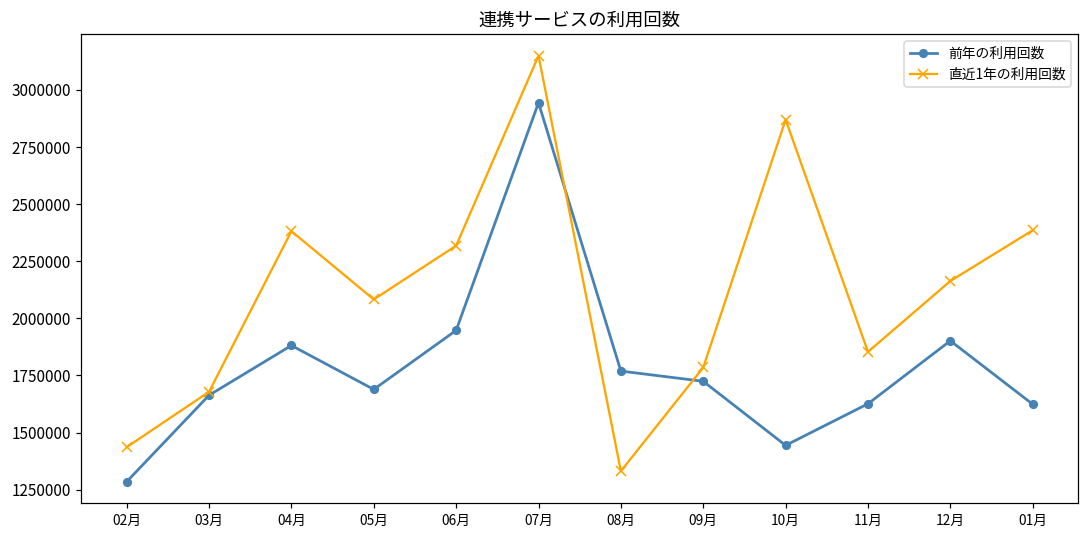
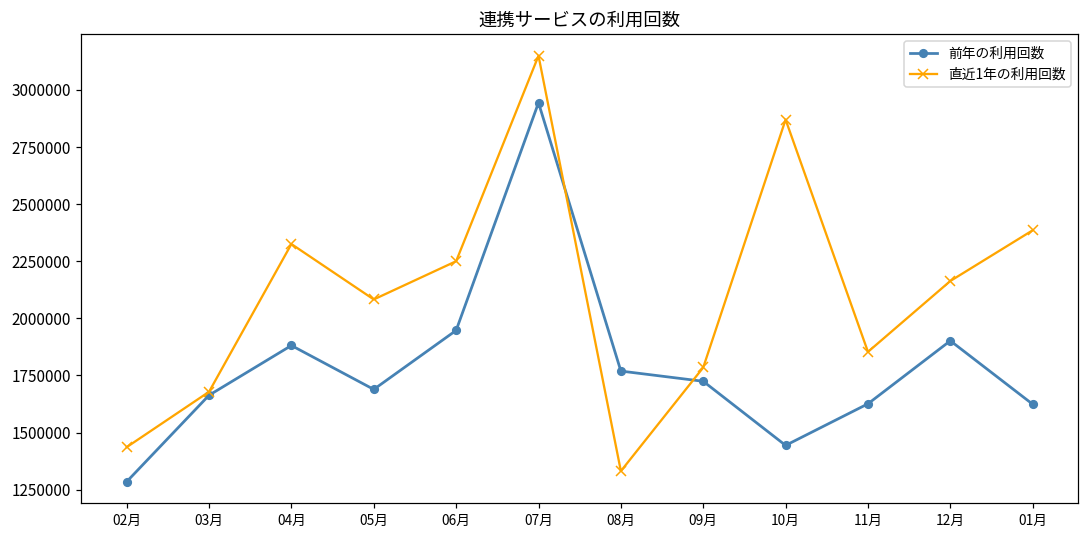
  {
    "前年の利用回数": {
      "02月": 1290000,
      "03月": 1660000,
      "04月": 1880000,
      "05月": 1690000,
      "06月": 1950000,
      "07月": 2940000,
      "08月": 1770000,
      "09月": 1720000,
      "10月": 1440000,
      "11月": 1630000,
      "12月": 1900000,
      "01月": 1620000
    },
    "直近1年の利用回数": {
      "02月": 1440000,
      "03月": 1680000,
-     "04月": 2380000,
+     "04月": 2330000,
      "05月": 2080000,
-     "06月": 2320000,
+     "06月": 2250000,
      "07月": 3150000,
      "08月": 1330000,
      "09月": 1790000,
      "10月": 2870000,
      "11月": 1850000,
      "12月": 2160000,
      "01月": 2390000
    }
  }
